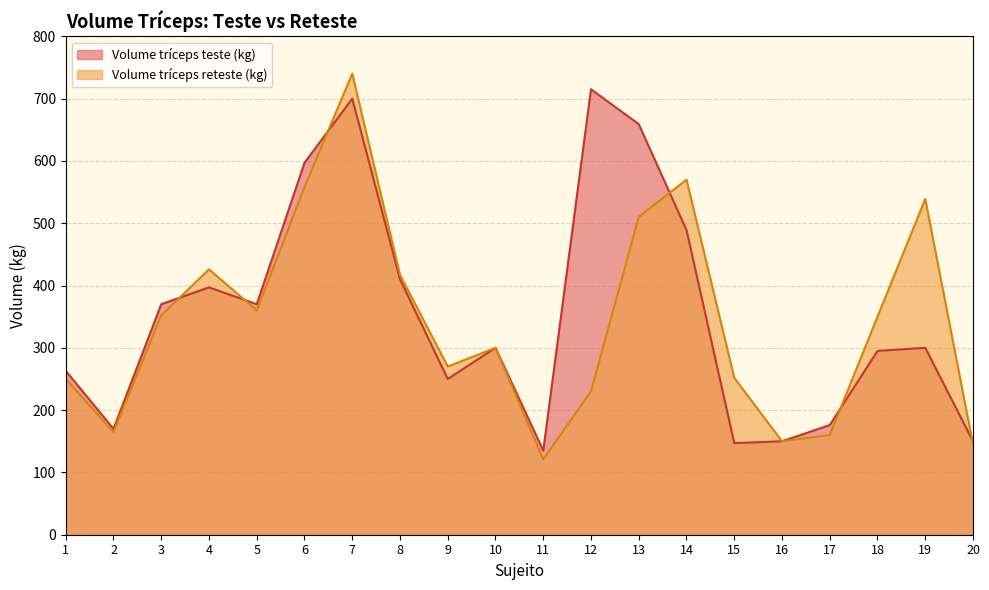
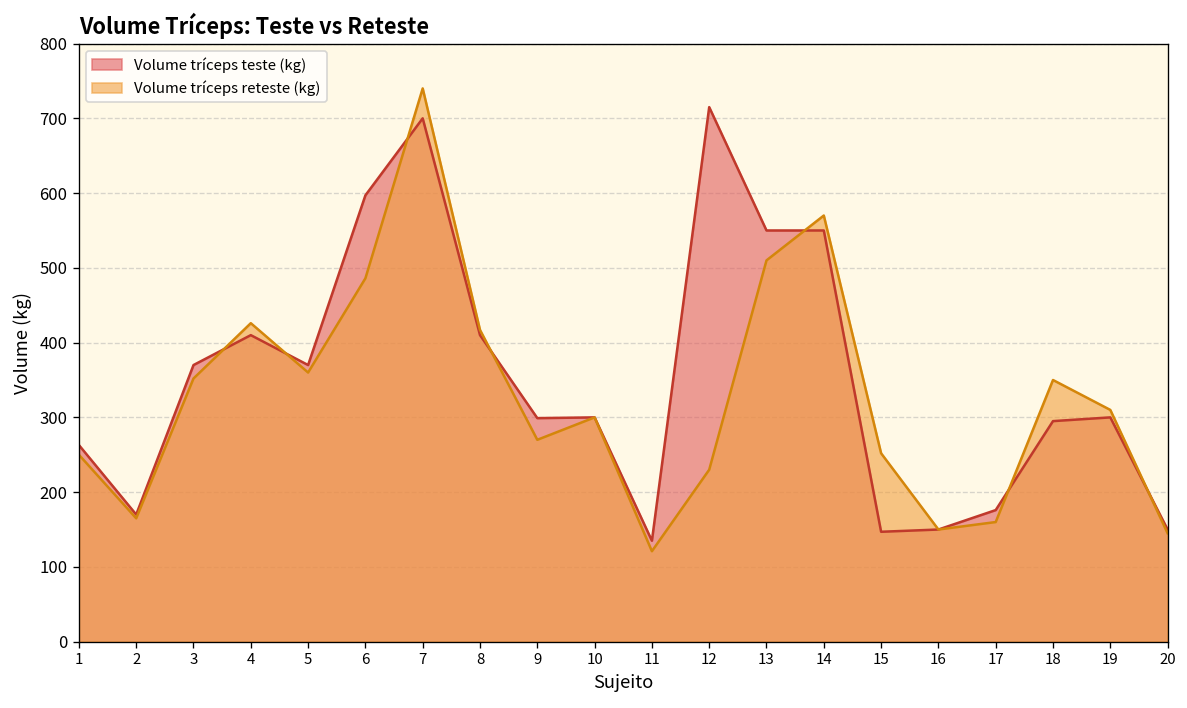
  {
    "Volume tríceps teste (kg)": {
      "1": 260,
      "2": 170,
      "3": 370,
-     "4": 400,
+     "4": 410,
      "5": 370,
      "6": 600,
      "7": 700,
      "8": 410,
-     "9": 250,
+     "9": 300,
      "11": 140,
      "12": 720,
-     "13": 660,
-     "14": 490,
+     "13": 550,
+     "14": 550,
      "15": 150,
      "17": 180,
      "18": 300,
      "19": 300,
      "20": 150
    },
    "Volume tríceps reteste (kg)": {
      "1": 250,
      "2": 170,
      "3": 350,
      "4": 430,
      "5": 360,
-     "6": 560,
+     "6": 490,
      "7": 740,
      "8": 420,
      "9": 270,
      "11": 120,
      "12": 230,
      "13": 510,
      "14": 570,
      "15": 250,
      "17": 160,
      "18": 350,
-     "19": 540,
+     "19": 310,
      "20": 150
    }
  }
